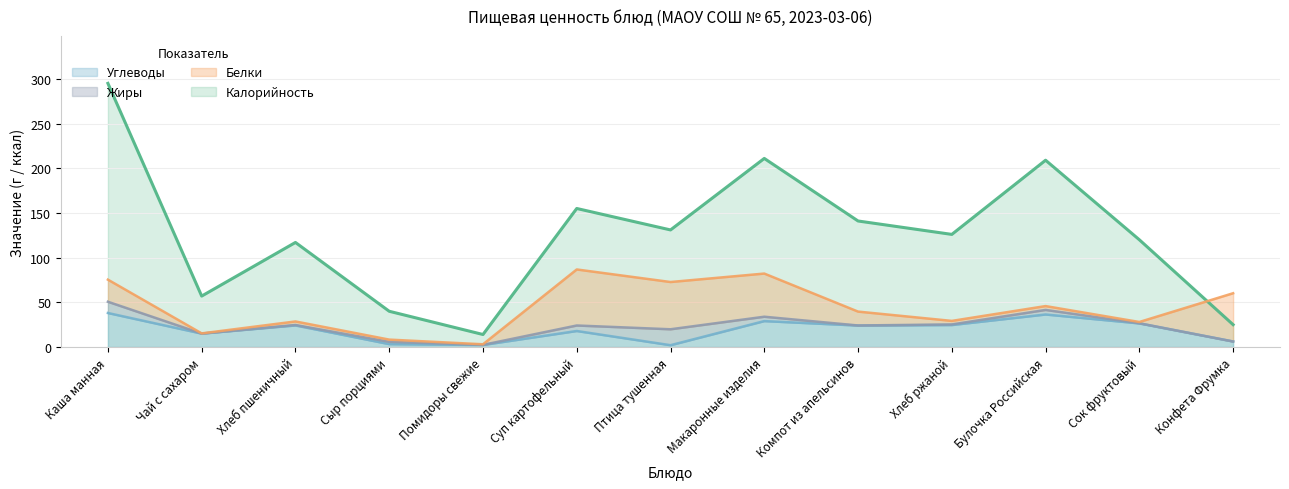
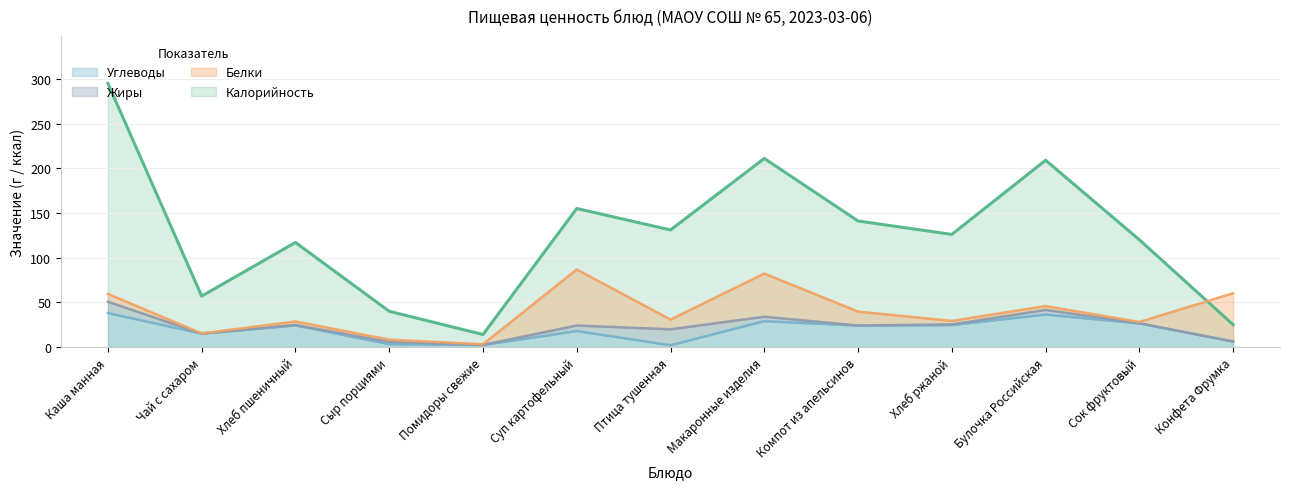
  {
    "Белки": {
-     "Каша манная": 20,
+     "Каша манная": 10,
      "Хлеб пшеничный": 0,
      "Суп картофельный": 60,
-     "Птица тушенная": 50,
+     "Птица тушенная": 10,
      "Макаронные изделия": 50,
      "Компот из апельсинов": 20,
      "Хлеб ржаной": 0,
      "Булочка Российская": 0,
      "Конфета Фрумка": 50
    }
  }
